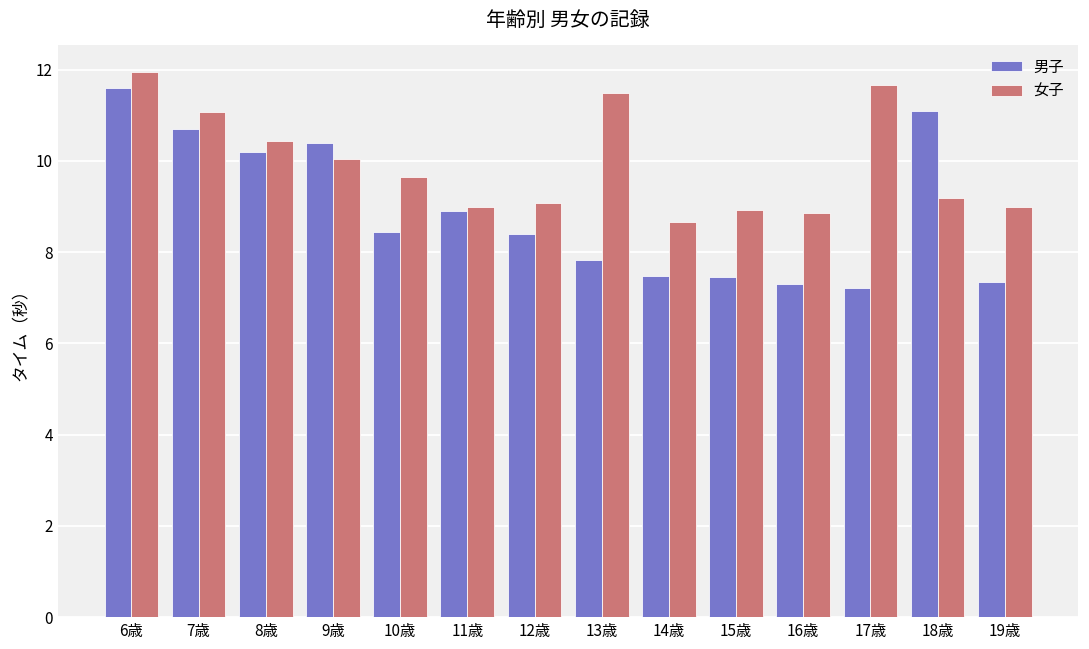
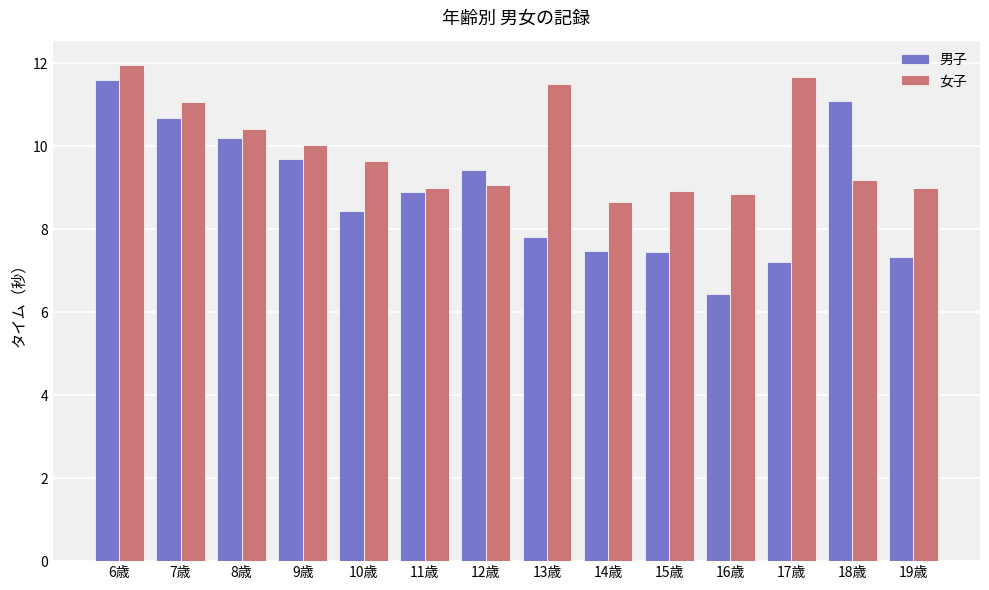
  {
    "男子": {
      "6歳": 11.6,
      "7歳": 10.7,
      "8歳": 10.2,
-     "9歳": 10.4,
+     "9歳": 9.7,
      "10歳": 8.4,
      "11歳": 8.9,
-     "12歳": 8.4,
+     "12歳": 9.4,
      "13歳": 7.8,
      "14歳": 7.5,
      "15歳": 7.5,
-     "16歳": 7.3,
+     "16歳": 6.4,
      "17歳": 7.2,
      "18歳": 11.1,
      "19歳": 7.3
    },
    "女子": {
      "6歳": 12.0,
      "7歳": 11.1,
      "8歳": 10.4,
      "9歳": 10.0,
      "10歳": 9.6,
      "11歳": 9.0,
      "12歳": 9.1,
      "13歳": 11.5,
      "14歳": 8.7,
      "15歳": 8.9,
      "16歳": 8.9,
      "17歳": 11.7,
      "18歳": 9.2,
      "19歳": 9.0
    }
  }
